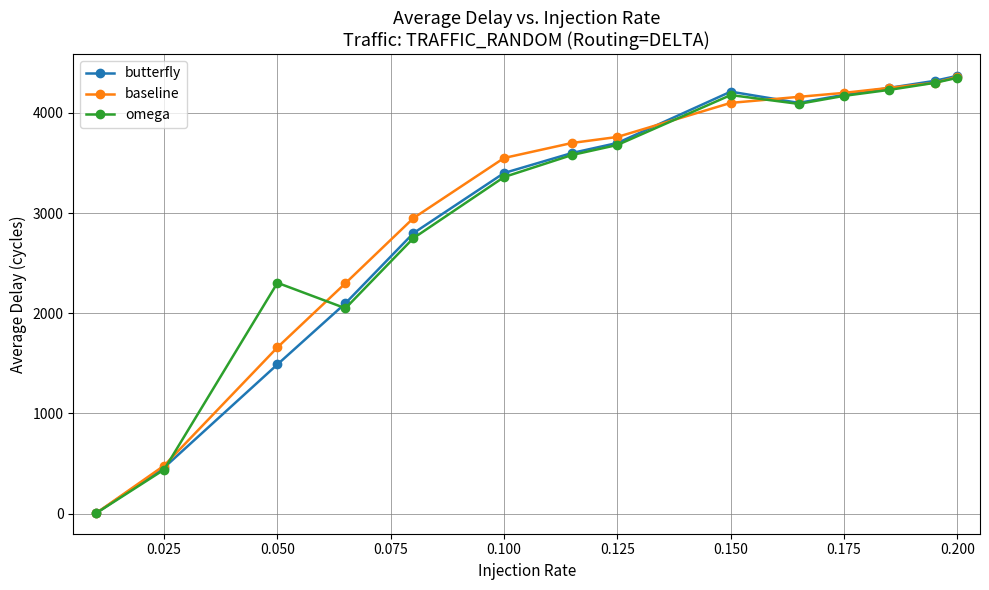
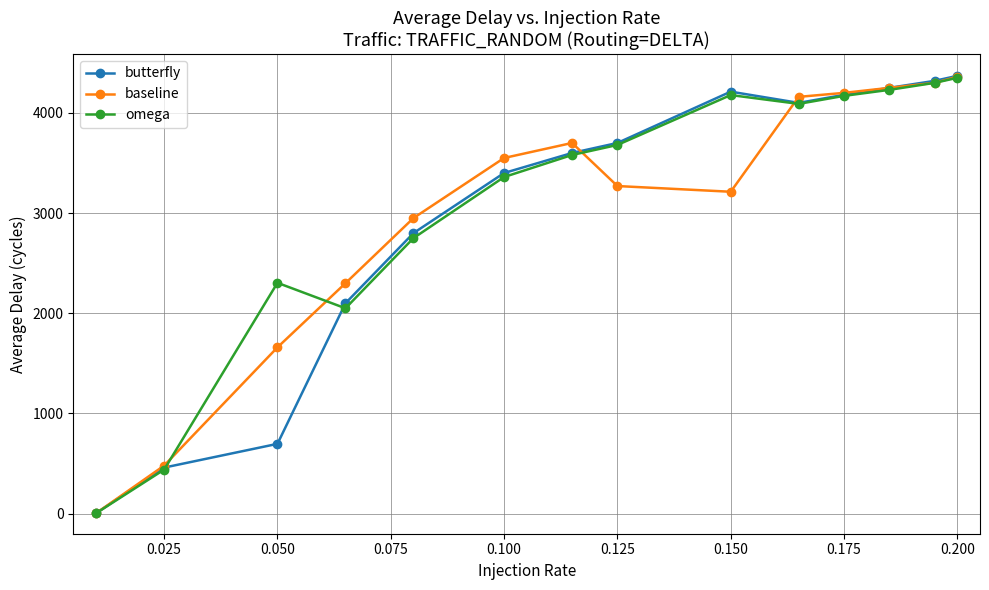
  {
    "butterfly": {
-     "0.050": 1490,
+     "0.050": 700,
      "0.100": 3400,
      "0.150": 4210
    },
    "baseline": {
      "0.050": 1660,
      "0.100": 3550,
-     "0.125": 3760,
-     "0.150": 4100
+     "0.125": 3270,
+     "0.150": 3210
    },
    "omega": {
      "0.050": 2300,
      "0.100": 3360,
      "0.150": 4180
    }
  }
